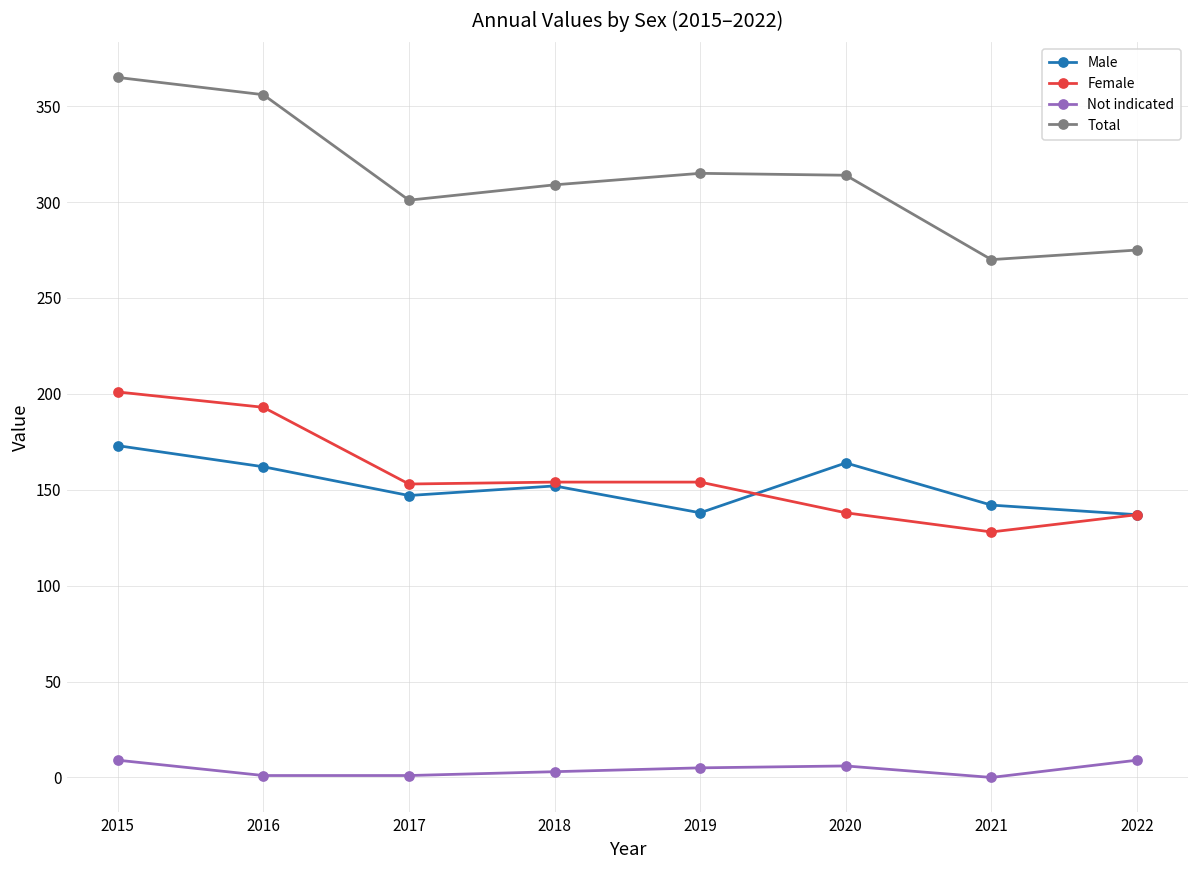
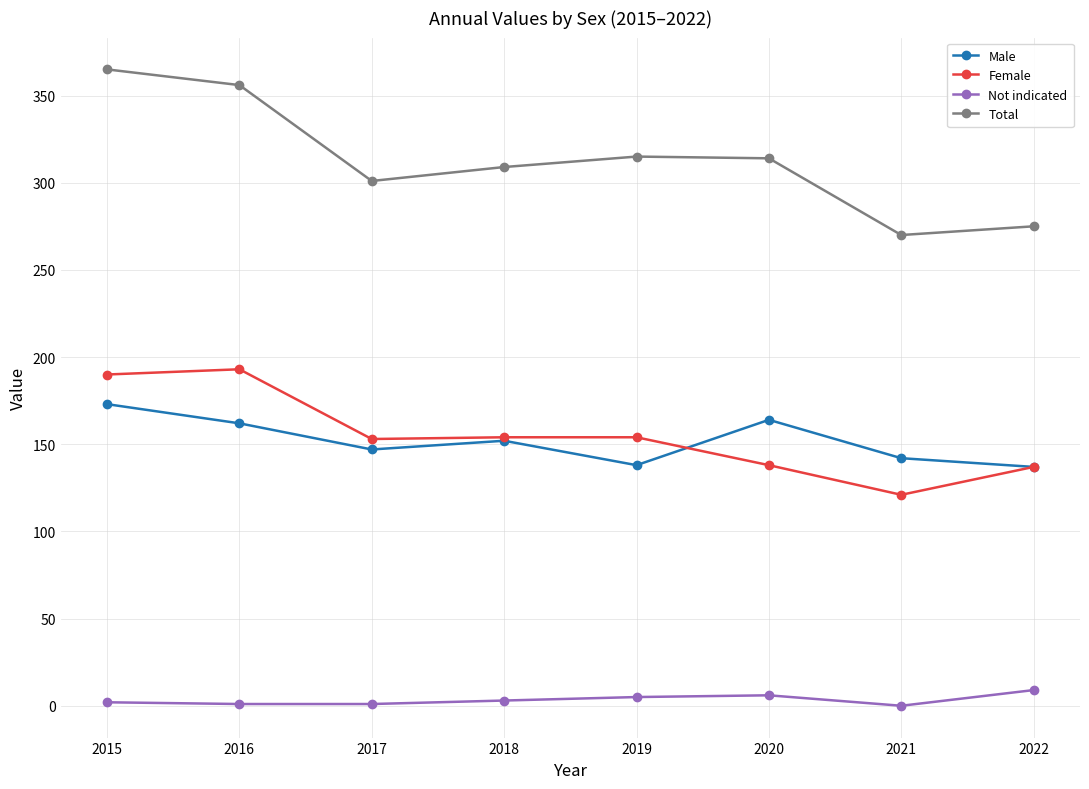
  {
    "Male": {
      "2015": 173,
      "2016": 162,
      "2017": 147,
      "2018": 152,
      "2019": 138,
      "2020": 164,
      "2021": 142
    },
    "Female": {
-     "2015": 201,
+     "2015": 190,
      "2016": 193,
      "2017": 153,
      "2018": 154,
      "2019": 154,
      "2020": 138,
-     "2021": 128
+     "2021": 121
    },
    "Not indicated": {
-     "2015": 9,
+     "2015": 2,
      "2016": 1,
      "2017": 1,
      "2018": 3,
      "2019": 5,
      "2020": 6,
      "2021": 0,
      "2022": 9
    },
    "Total": {
      "2015": 365,
      "2016": 356,
      "2017": 301,
      "2018": 309,
      "2019": 315,
      "2020": 314,
      "2021": 270,
      "2022": 275
    }
  }
